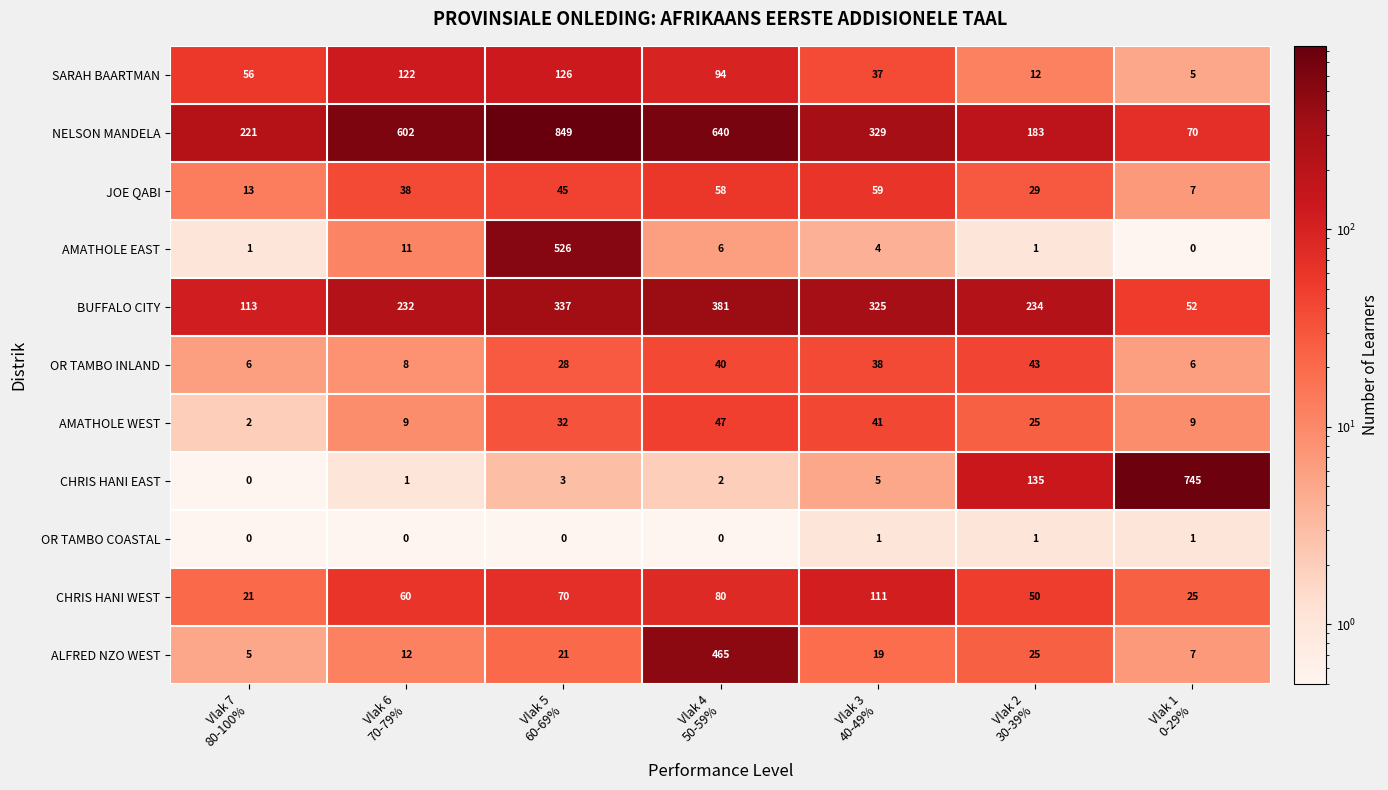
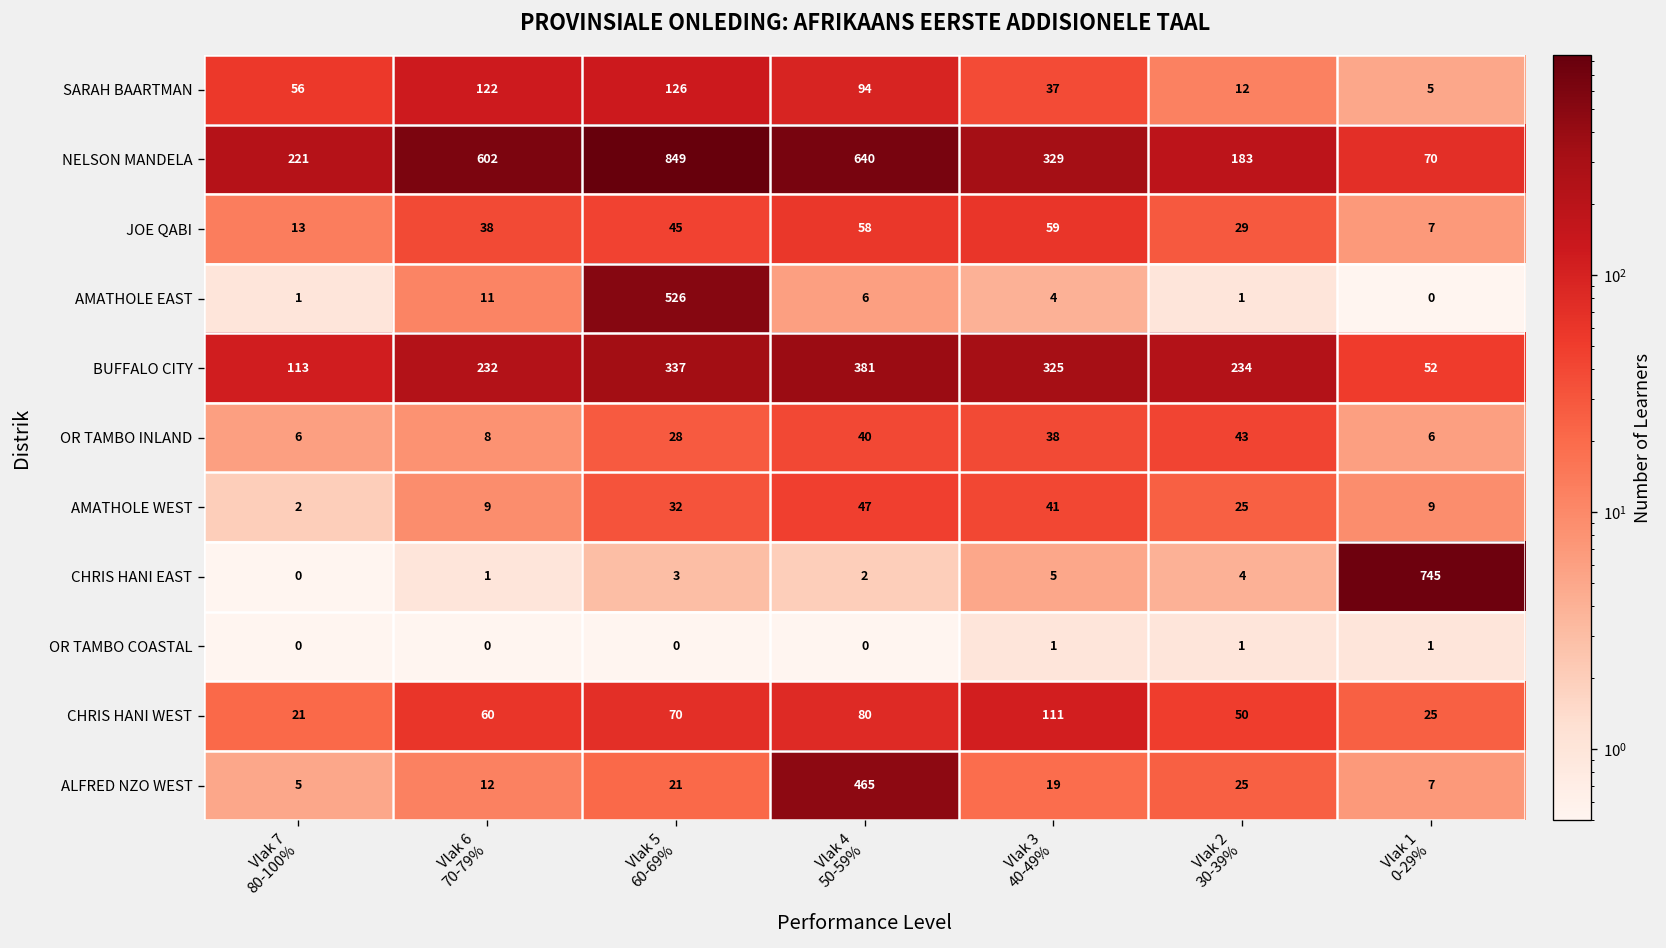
  {
    "SARAH BAARTMAN": {
      "Vlak 7 80-100%": 56,
      "Vlak 6 70-79%": 122,
      "Vlak 5 60-69%": 126,
      "Vlak 4 50-59%": 94,
      "Vlak 3 40-49%": 37,
      "Vlak 2 30-39%": 12,
      "Vlak 1 0-29%": 5
    },
    "NELSON MANDELA": {
      "Vlak 7 80-100%": 221,
      "Vlak 6 70-79%": 602,
      "Vlak 5 60-69%": 849,
      "Vlak 4 50-59%": 640,
      "Vlak 3 40-49%": 329,
      "Vlak 2 30-39%": 183,
      "Vlak 1 0-29%": 70
    },
    "JOE QABI": {
      "Vlak 7 80-100%": 13,
      "Vlak 6 70-79%": 38,
      "Vlak 5 60-69%": 45,
      "Vlak 4 50-59%": 58,
      "Vlak 3 40-49%": 59,
      "Vlak 2 30-39%": 29,
      "Vlak 1 0-29%": 7
    },
    "AMATHOLE EAST": {
      "Vlak 7 80-100%": 1,
      "Vlak 6 70-79%": 11,
      "Vlak 5 60-69%": 526,
      "Vlak 4 50-59%": 6,
      "Vlak 3 40-49%": 4,
      "Vlak 2 30-39%": 1,
      "Vlak 1 0-29%": 0
    },
    "BUFFALO CITY": {
      "Vlak 7 80-100%": 113,
      "Vlak 6 70-79%": 232,
      "Vlak 5 60-69%": 337,
      "Vlak 4 50-59%": 381,
      "Vlak 3 40-49%": 325,
      "Vlak 2 30-39%": 234,
      "Vlak 1 0-29%": 52
    },
    "OR TAMBO INLAND": {
      "Vlak 7 80-100%": 6,
      "Vlak 6 70-79%": 8,
      "Vlak 5 60-69%": 28,
      "Vlak 4 50-59%": 40,
      "Vlak 3 40-49%": 38,
      "Vlak 2 30-39%": 43,
      "Vlak 1 0-29%": 6
    },
    "AMATHOLE WEST": {
      "Vlak 7 80-100%": 2,
      "Vlak 6 70-79%": 9,
      "Vlak 5 60-69%": 32,
      "Vlak 4 50-59%": 47,
      "Vlak 3 40-49%": 41,
      "Vlak 2 30-39%": 25,
      "Vlak 1 0-29%": 9
    },
    "CHRIS HANI EAST": {
      "Vlak 7 80-100%": 0,
      "Vlak 6 70-79%": 1,
      "Vlak 5 60-69%": 3,
      "Vlak 4 50-59%": 2,
      "Vlak 3 40-49%": 5,
-     "Vlak 2 30-39%": 135,
+     "Vlak 2 30-39%": 4,
      "Vlak 1 0-29%": 745
    },
    "OR TAMBO COASTAL": {
      "Vlak 7 80-100%": 0,
      "Vlak 6 70-79%": 0,
      "Vlak 5 60-69%": 0,
      "Vlak 4 50-59%": 0,
      "Vlak 3 40-49%": 1,
      "Vlak 2 30-39%": 1,
      "Vlak 1 0-29%": 1
    },
    "CHRIS HANI WEST": {
      "Vlak 7 80-100%": 21,
      "Vlak 6 70-79%": 60,
      "Vlak 5 60-69%": 70,
      "Vlak 4 50-59%": 80,
      "Vlak 3 40-49%": 111,
      "Vlak 2 30-39%": 50,
      "Vlak 1 0-29%": 25
    },
    "ALFRED NZO WEST": {
      "Vlak 7 80-100%": 5,
      "Vlak 6 70-79%": 12,
      "Vlak 5 60-69%": 21,
      "Vlak 4 50-59%": 465,
      "Vlak 3 40-49%": 19,
      "Vlak 2 30-39%": 25,
      "Vlak 1 0-29%": 7
    }
  }
